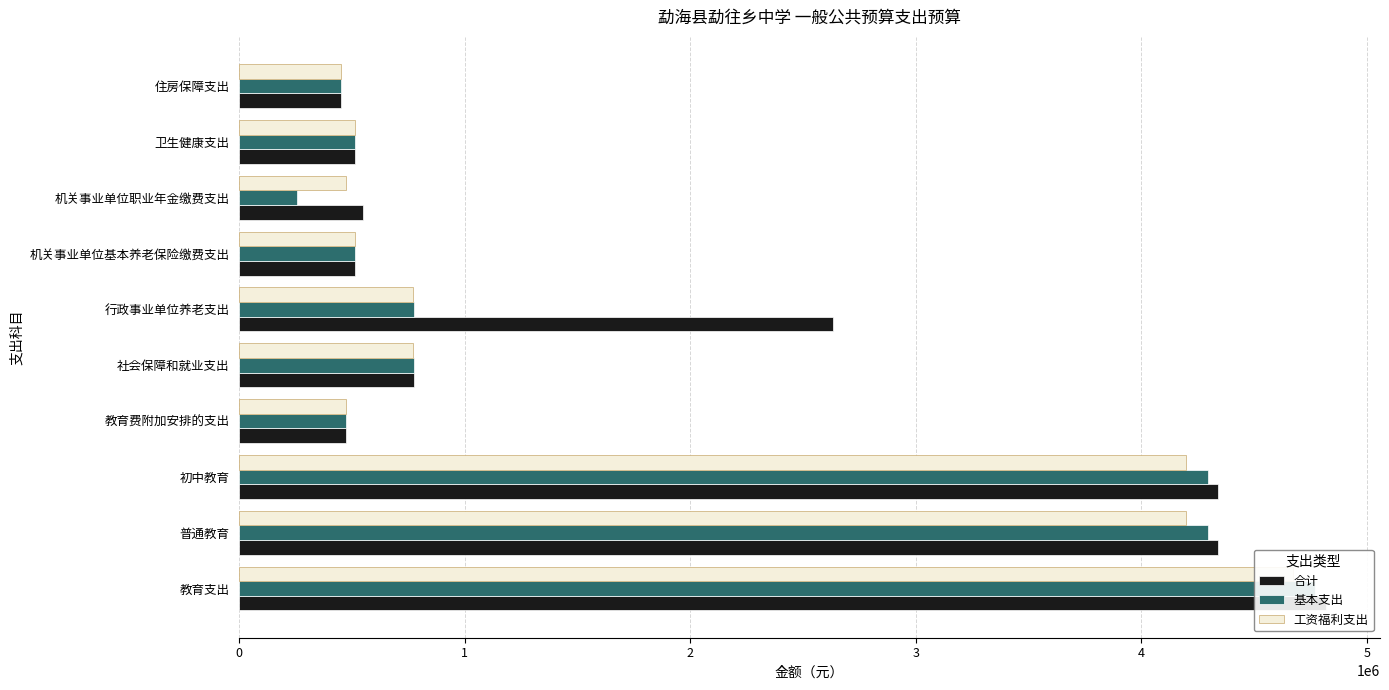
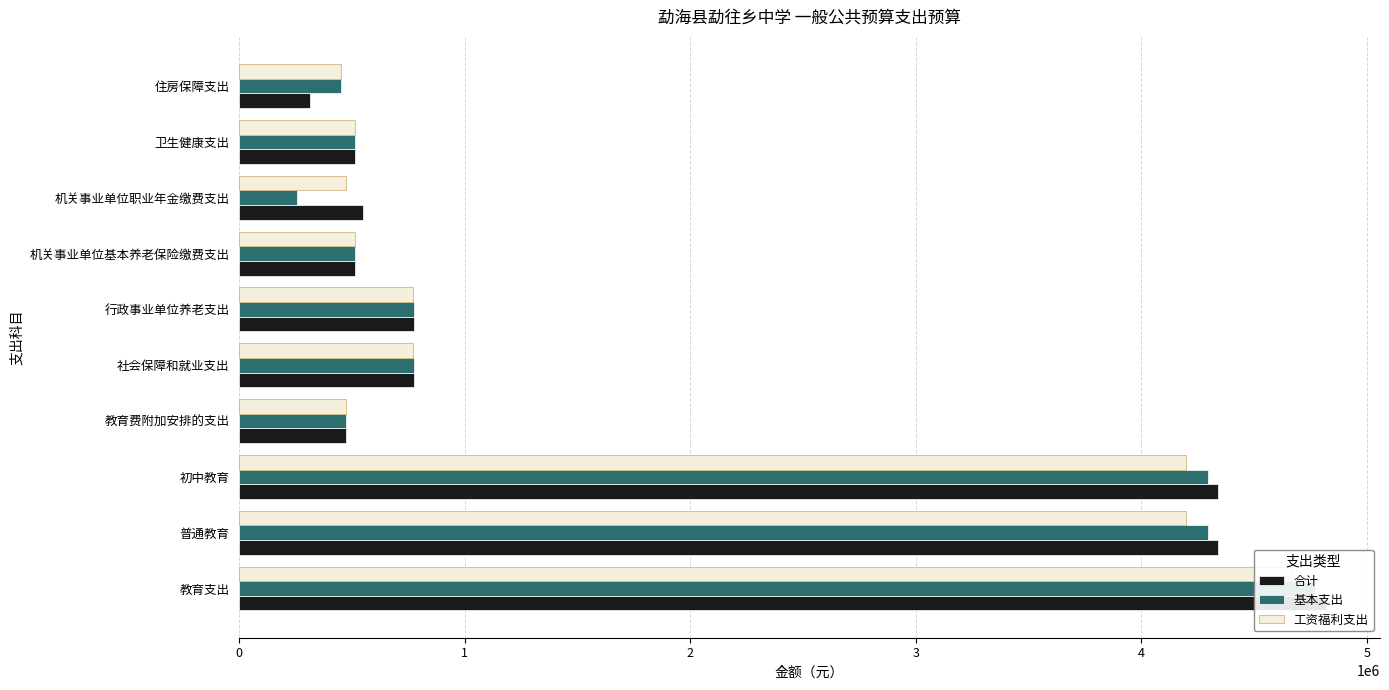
  {
    "合计": {
-     "住房保障支出": 450000,
+     "住房保障支出": 310000,
      "卫生健康支出": 510000,
      "机关事业单位职业年金缴费支出": 550000,
      "机关事业单位基本养老保险缴费支出": 510000,
-     "行政事业单位养老支出": 2630000,
+     "行政事业单位养老支出": 770000,
      "社会保障和就业支出": 770000,
      "教育费附加安排的支出": 470000,
      "初中教育": 4340000,
      "普通教育": 4340000
    },
    "基本支出": {
      "住房保障支出": 450000,
      "卫生健康支出": 510000,
      "机关事业单位职业年金缴费支出": 260000,
      "机关事业单位基本养老保险缴费支出": 510000,
      "行政事业单位养老支出": 770000,
      "社会保障和就业支出": 770000,
      "教育费附加安排的支出": 470000,
      "初中教育": 4290000,
      "普通教育": 4290000
    },
    "工资福利支出": {
      "住房保障支出": 450000,
      "卫生健康支出": 510000,
      "机关事业单位职业年金缴费支出": 470000,
      "机关事业单位基本养老保险缴费支出": 510000,
      "行政事业单位养老支出": 770000,
      "社会保障和就业支出": 770000,
      "教育费附加安排的支出": 470000,
      "初中教育": 4200000,
      "普通教育": 4200000
    }
  }
